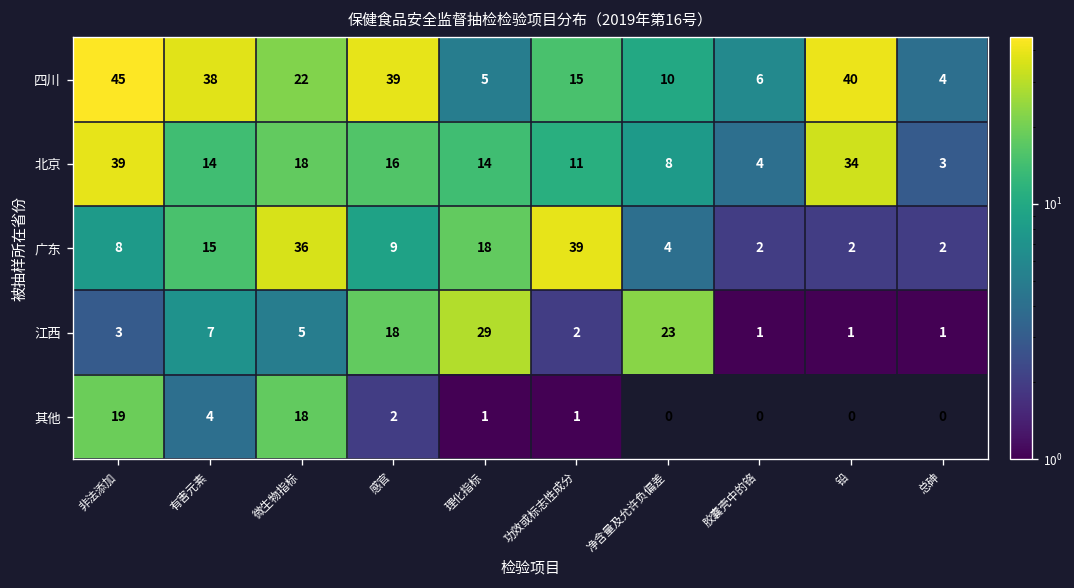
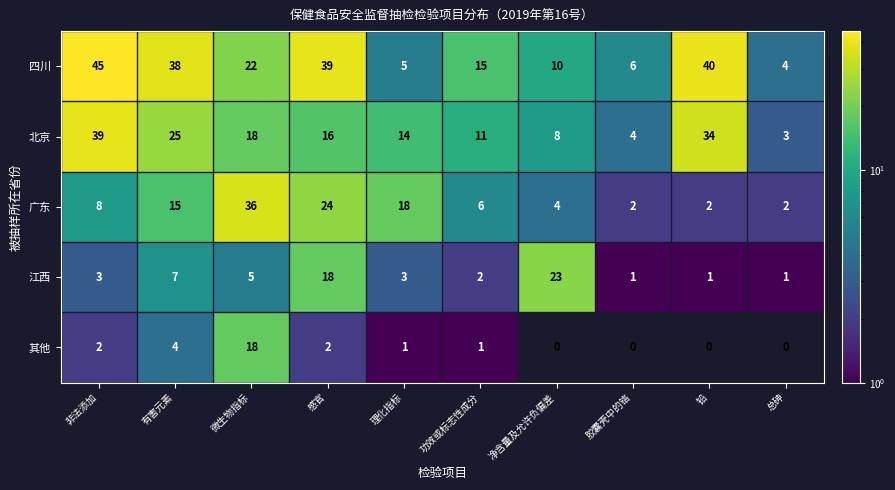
  {
    "四川": {
      "非法添加": 45,
      "有害元素": 38,
      "微生物指标": 22,
      "感官": 39,
      "理化指标": 5,
      "功效或标志性成分": 15,
      "净含量及允许负偏差": 10,
      "胶囊壳中的铬": 6,
      "铅": 40,
      "总砷": 4
    },
    "北京": {
      "非法添加": 39,
-     "有害元素": 14,
+     "有害元素": 25,
      "微生物指标": 18,
      "感官": 16,
      "理化指标": 14,
      "功效或标志性成分": 11,
      "净含量及允许负偏差": 8,
      "胶囊壳中的铬": 4,
      "铅": 34,
      "总砷": 3
    },
    "广东": {
      "非法添加": 8,
      "有害元素": 15,
      "微生物指标": 36,
-     "感官": 9,
+     "感官": 24,
      "理化指标": 18,
-     "功效或标志性成分": 39,
+     "功效或标志性成分": 6,
      "净含量及允许负偏差": 4,
      "胶囊壳中的铬": 2,
      "铅": 2,
      "总砷": 2
    },
    "江西": {
      "非法添加": 3,
      "有害元素": 7,
      "微生物指标": 5,
      "感官": 18,
-     "理化指标": 29,
+     "理化指标": 3,
      "功效或标志性成分": 2,
      "净含量及允许负偏差": 23,
      "胶囊壳中的铬": 1,
      "铅": 1,
      "总砷": 1
    },
    "其他": {
-     "非法添加": 19,
+     "非法添加": 2,
      "有害元素": 4,
      "微生物指标": 18,
      "感官": 2,
      "理化指标": 1,
      "功效或标志性成分": 1
    }
  }
